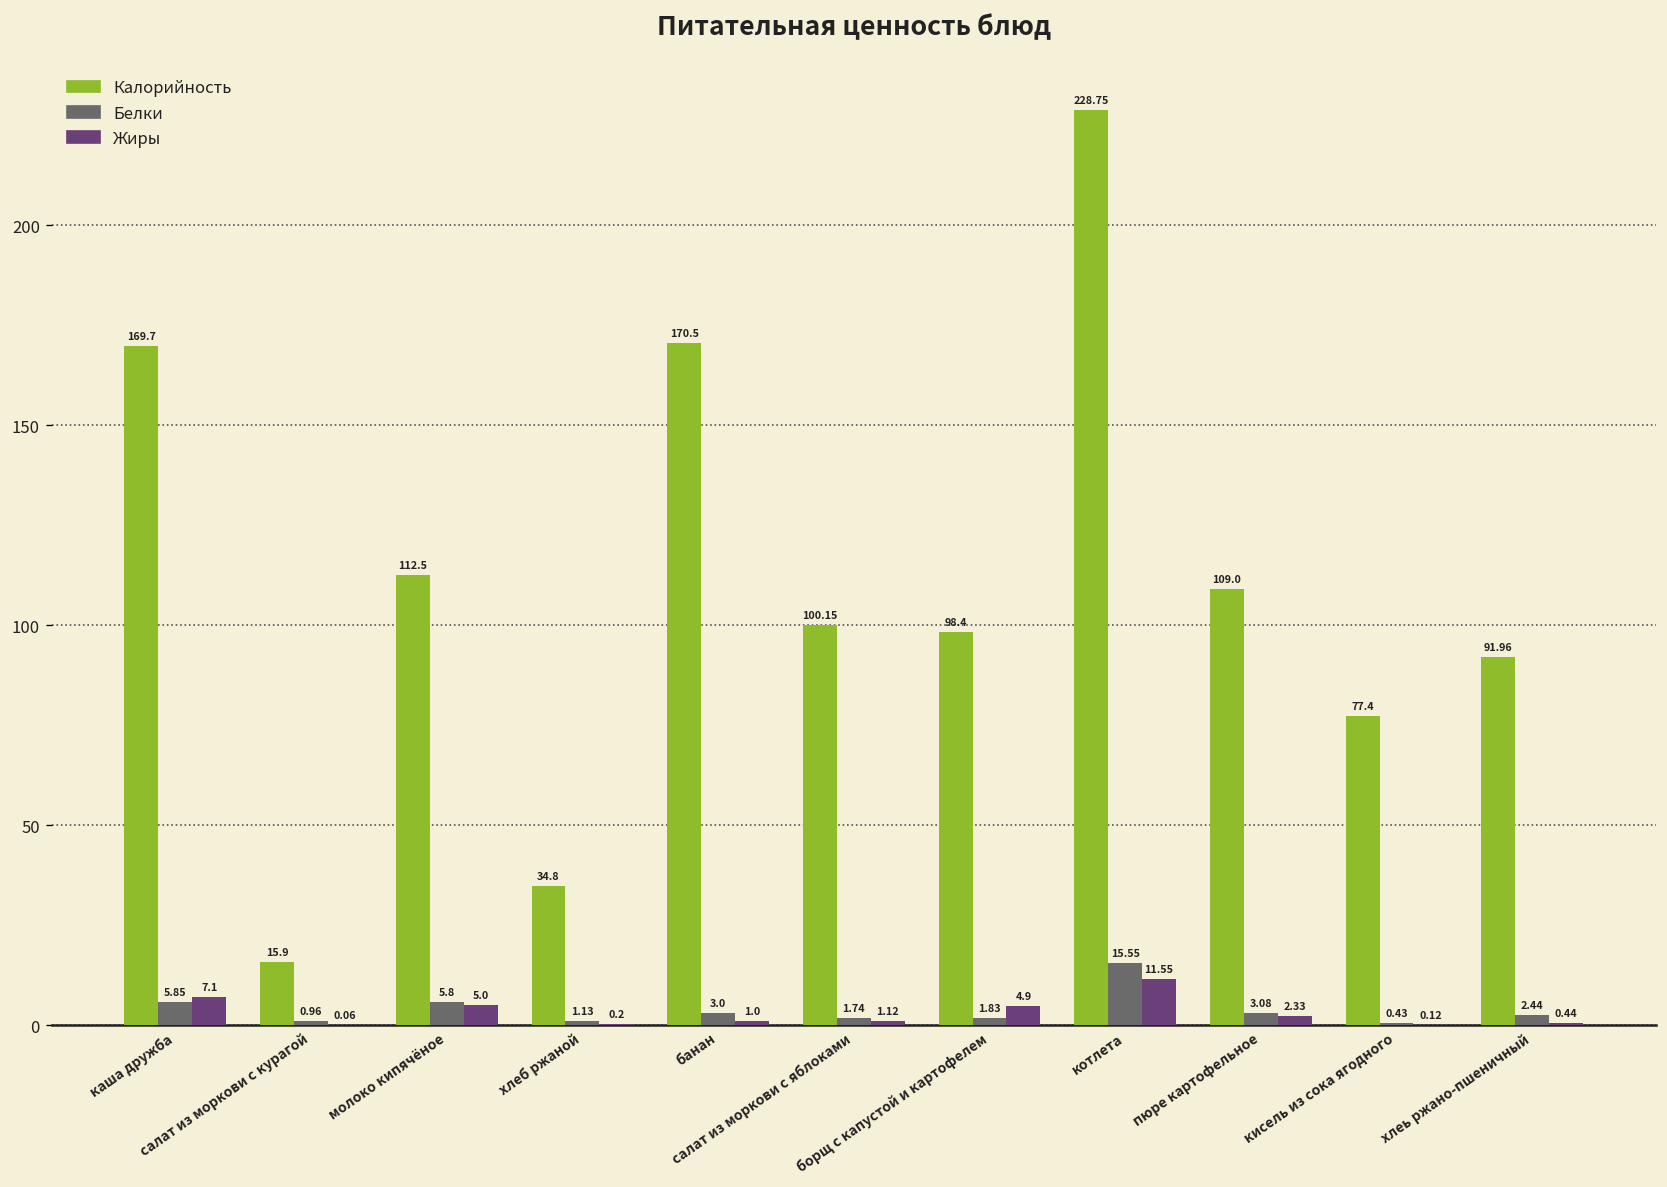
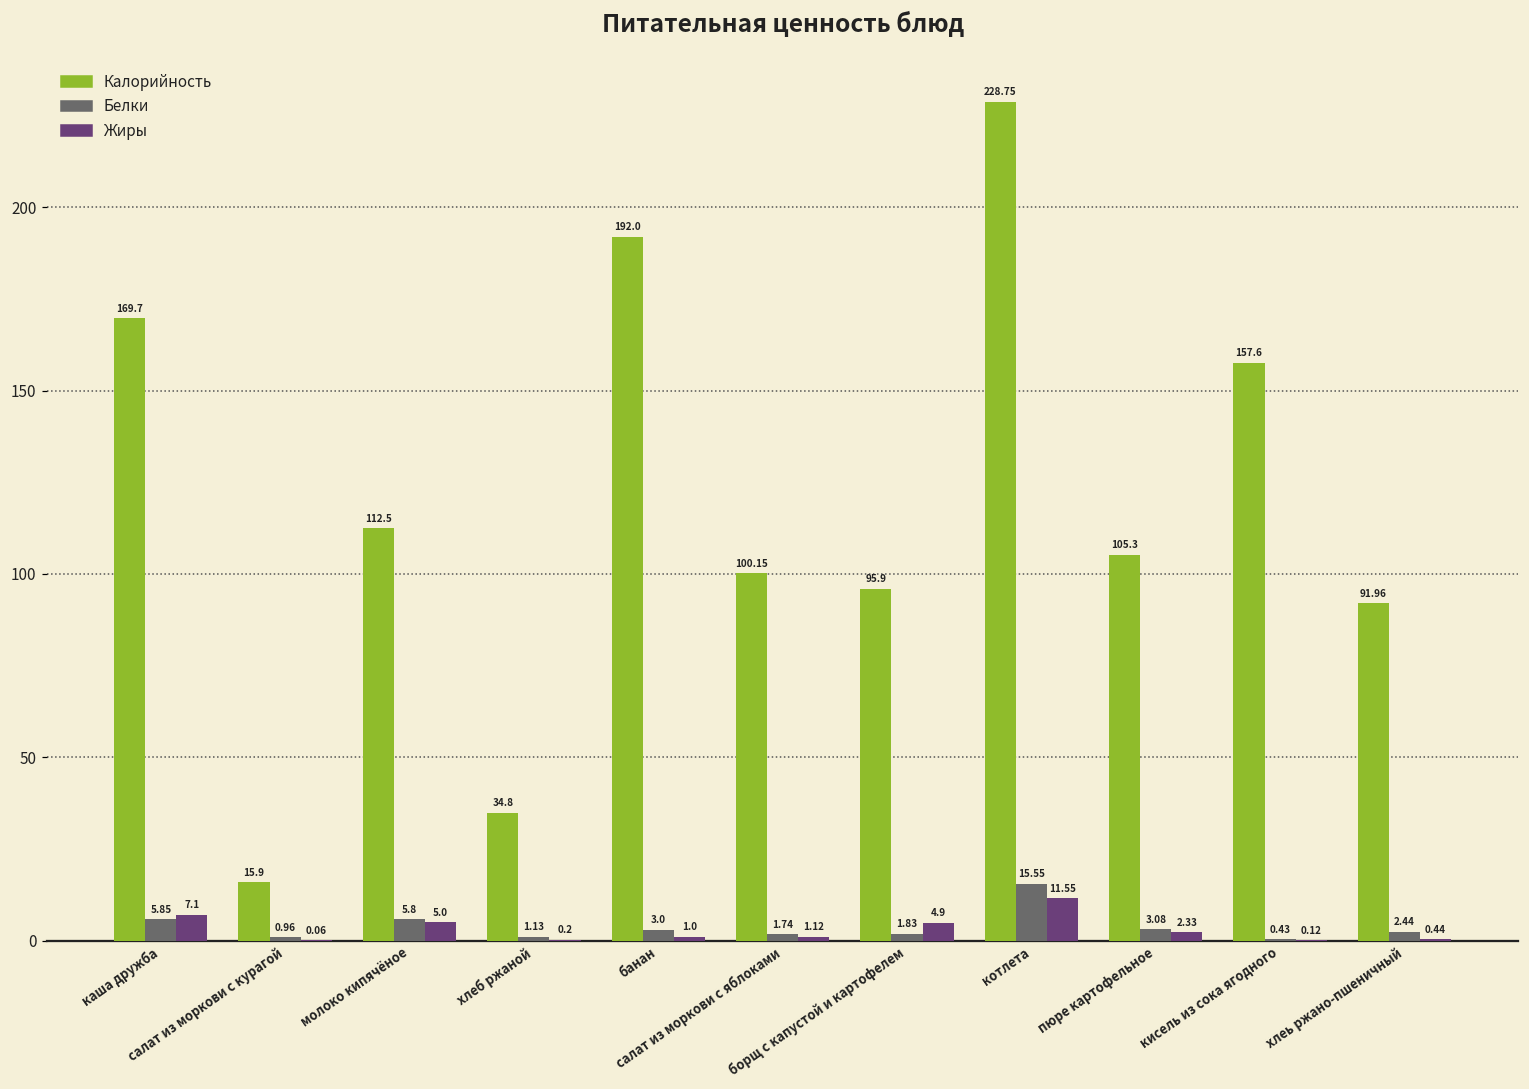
  {
    "Калорийность": {
      "каша дружба": 169.7,
      "салат из моркови с курагой": 15.9,
      "молоко кипячёное": 112.5,
      "хлеб ржаной": 34.8,
-     "банан": 170.5,
+     "банан": 192.0,
      "салат из моркови с яблоками": 100.15,
-     "борщ с капустой и картофелем": 98.4,
+     "борщ с капустой и картофелем": 95.9,
      "котлета": 228.75,
-     "пюре картофельное": 109.0,
-     "кисель из сока ягодного": 77.4,
+     "пюре картофельное": 105.3,
+     "кисель из сока ягодного": 157.6,
      "хлеь ржано-пшеничный": 91.96
    }
  }
